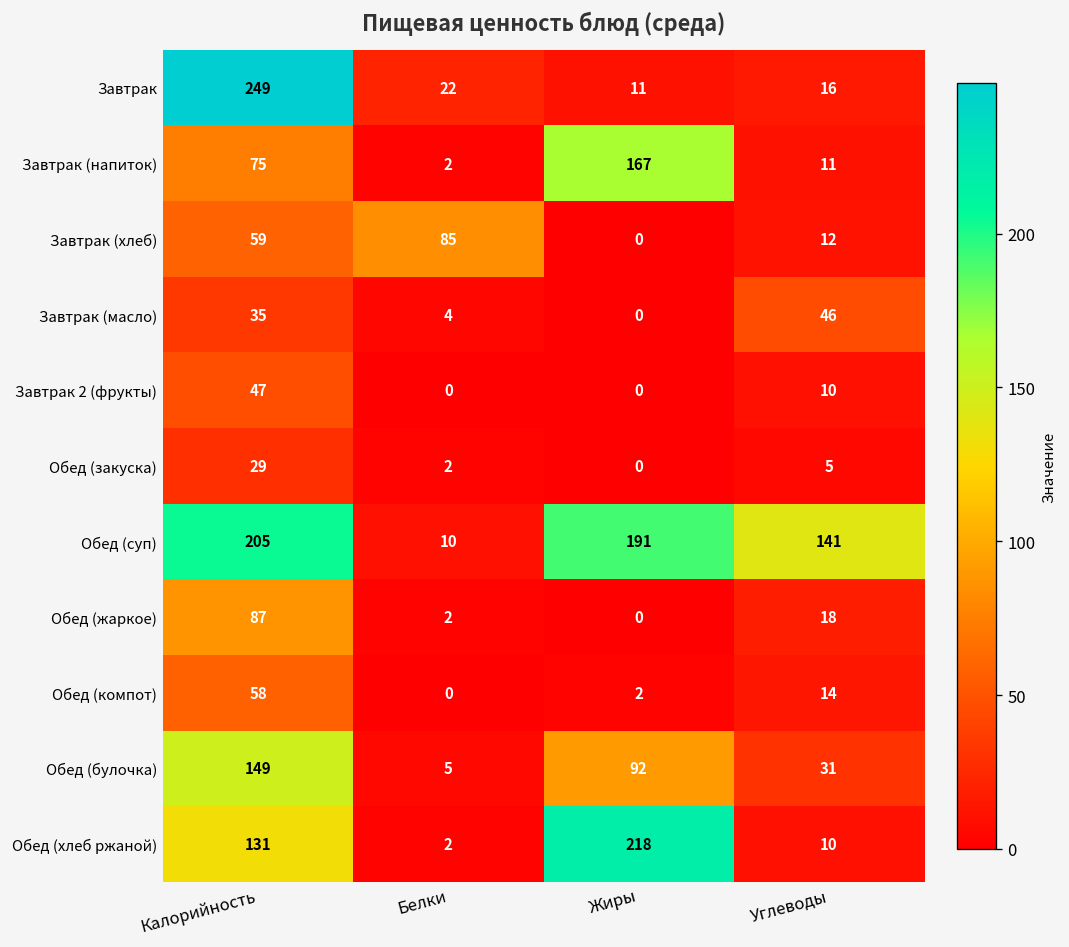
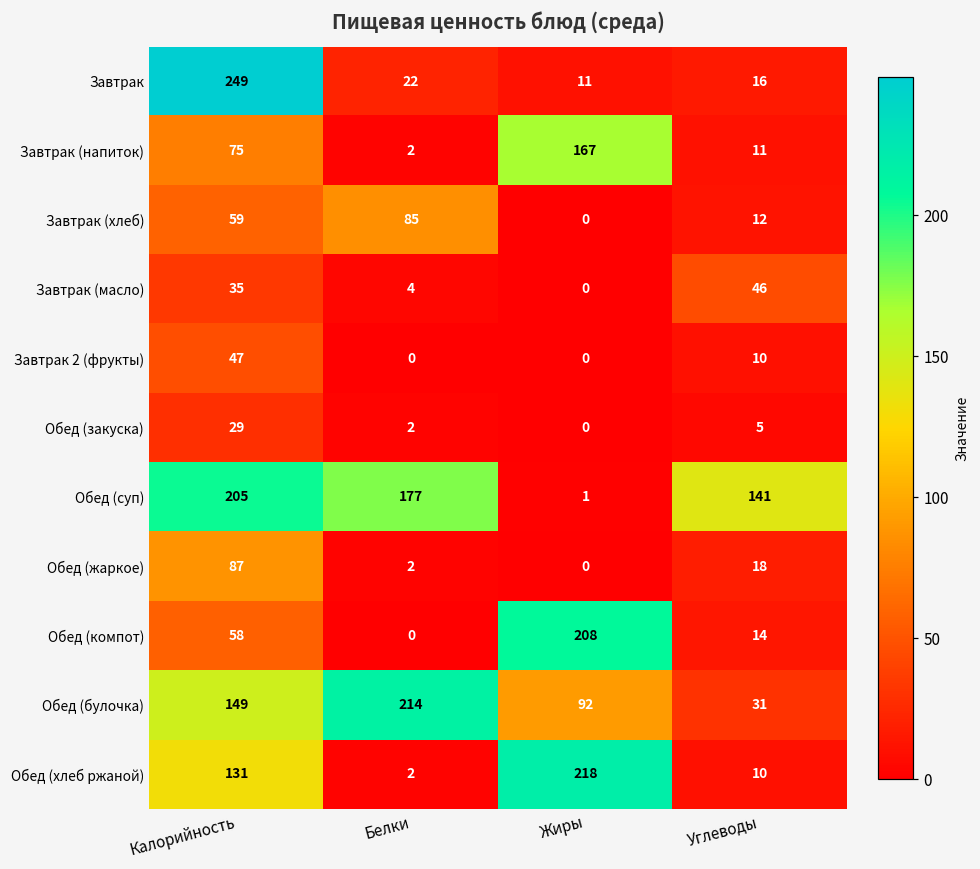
  {
    "Завтрак": {
      "Калорийность": 249,
      "Белки": 22,
      "Жиры": 11,
      "Углеводы": 16
    },
    "Завтрак (напиток)": {
      "Калорийность": 75,
      "Белки": 2,
      "Жиры": 167,
      "Углеводы": 11
    },
    "Завтрак (хлеб)": {
      "Калорийность": 59,
      "Белки": 85,
      "Жиры": 0,
      "Углеводы": 12
    },
    "Завтрак (масло)": {
      "Калорийность": 35,
      "Белки": 4,
      "Жиры": 0,
      "Углеводы": 46
    },
    "Завтрак 2 (фрукты)": {
      "Калорийность": 47,
      "Белки": 0,
      "Жиры": 0,
      "Углеводы": 10
    },
    "Обед (закуска)": {
      "Калорийность": 29,
      "Белки": 2,
      "Жиры": 0,
      "Углеводы": 5
    },
    "Обед (суп)": {
      "Калорийность": 205,
-     "Белки": 10,
-     "Жиры": 191,
+     "Белки": 177,
+     "Жиры": 1,
      "Углеводы": 141
    },
    "Обед (жаркое)": {
      "Калорийность": 87,
      "Белки": 2,
      "Жиры": 0,
      "Углеводы": 18
    },
    "Обед (компот)": {
      "Калорийность": 58,
      "Белки": 0,
-     "Жиры": 2,
+     "Жиры": 208,
      "Углеводы": 14
    },
    "Обед (булочка)": {
      "Калорийность": 149,
-     "Белки": 5,
+     "Белки": 214,
      "Жиры": 92,
      "Углеводы": 31
    },
    "Обед (хлеб ржаной)": {
      "Калорийность": 131,
      "Белки": 2,
      "Жиры": 218,
      "Углеводы": 10
    }
  }
